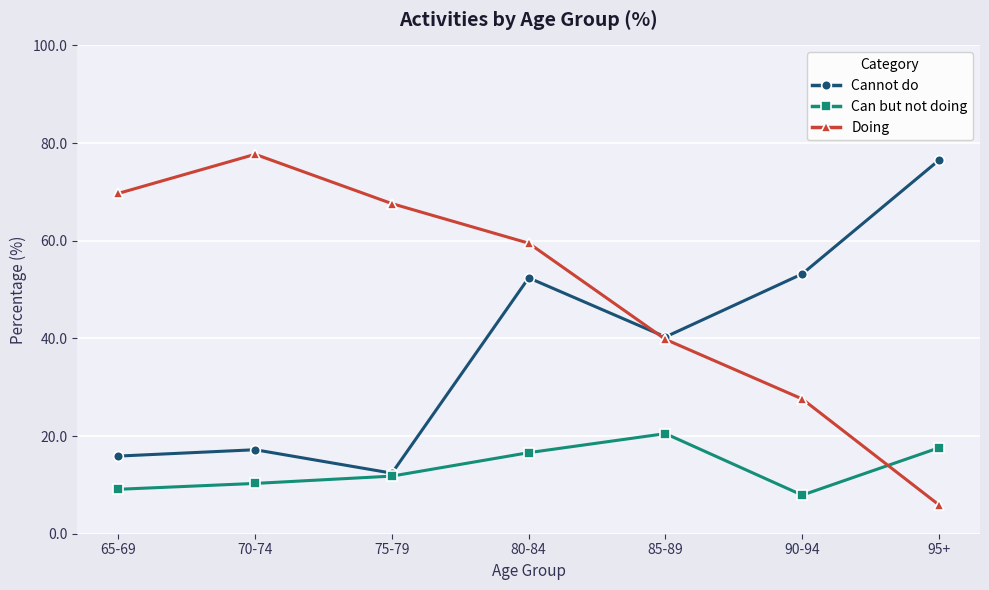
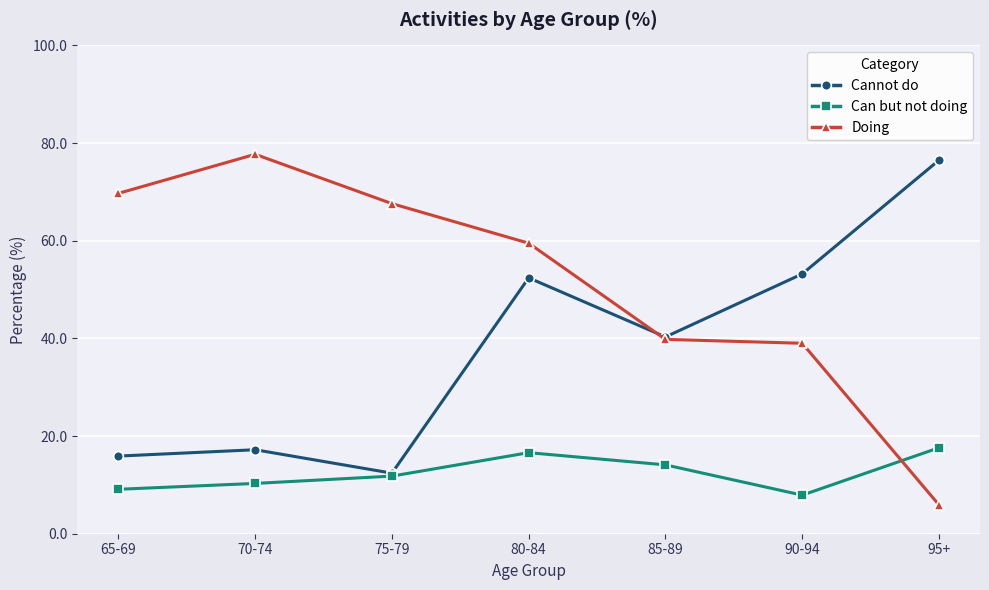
  {
    "Cannot do": {
      "65-69": 16,
      "70-74": 17,
      "75-79": 12,
      "80-84": 52,
      "90-94": 53,
      "95+": 77
    },
    "Can but not doing": {
      "65-69": 9,
      "70-74": 10,
      "75-79": 12,
      "80-84": 17,
-     "85-89": 21,
+     "85-89": 14,
      "90-94": 8,
      "95+": 18
    },
    "Doing": {
      "65-69": 70,
      "70-74": 78,
      "75-79": 68,
      "80-84": 60,
-     "90-94": 28,
+     "90-94": 39,
      "95+": 6
    }
  }
